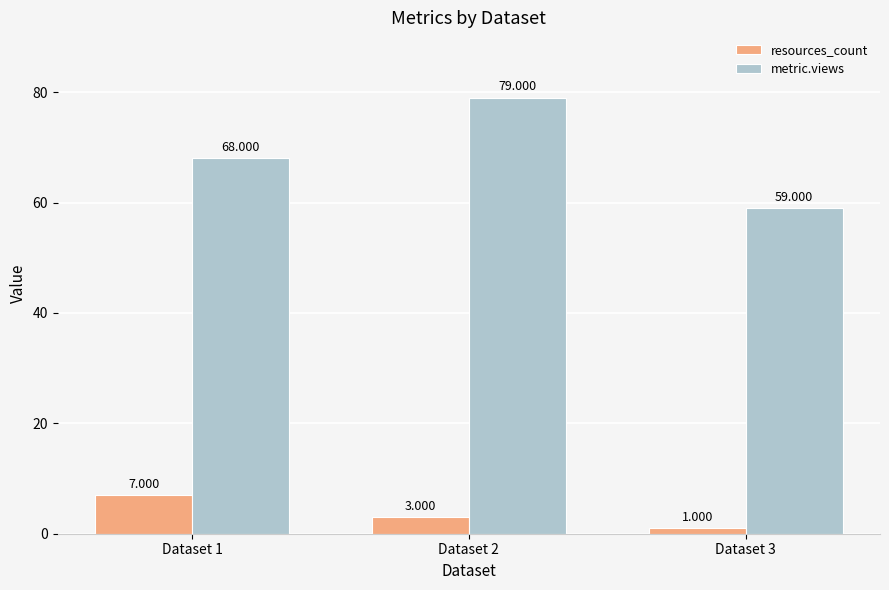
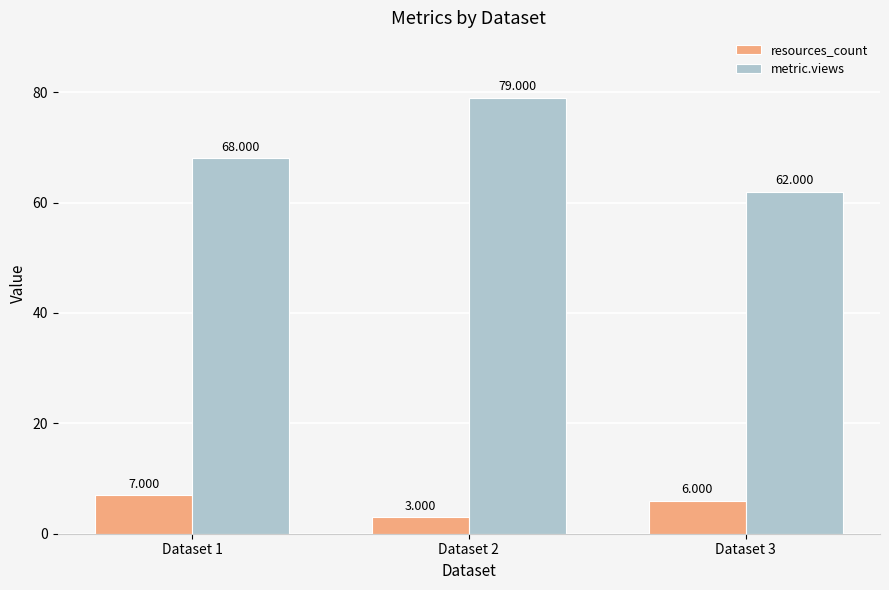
  {
    "resources_count": {
      "Dataset 1": 7.000,
      "Dataset 2": 3.000,
-     "Dataset 3": 1.000
+     "Dataset 3": 6.000
    },
    "metric.views": {
      "Dataset 1": 68.000,
      "Dataset 2": 79.000,
-     "Dataset 3": 59.000
+     "Dataset 3": 62.000
    }
  }
